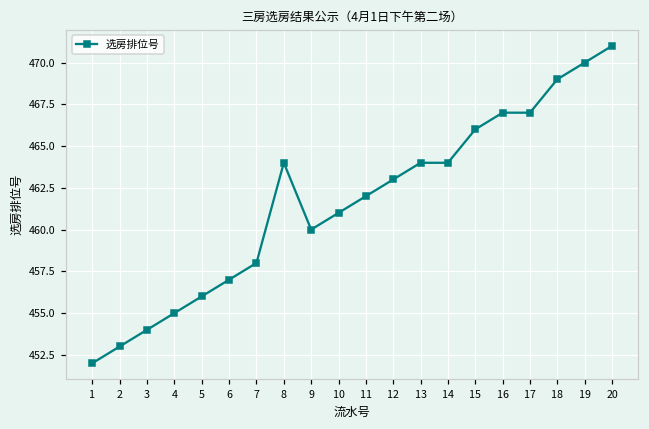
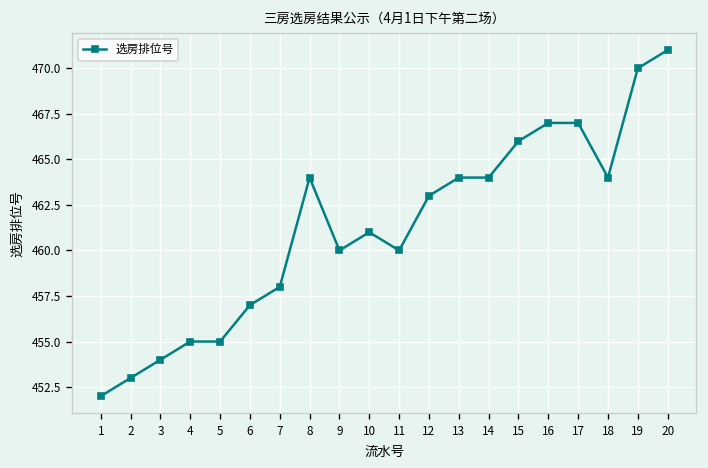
  {
    "1": 452,
    "2": 453,
    "3": 454,
    "4": 455,
-   "5": 456,
+   "5": 455,
    "6": 457,
    "7": 458,
    "8": 464,
    "9": 460,
    "10": 461,
-   "11": 462,
+   "11": 460,
    "12": 463,
    "13": 464,
    "14": 464,
    "15": 466,
    "16": 467,
    "17": 467,
-   "18": 469,
+   "18": 464,
    "19": 470,
    "20": 471
  }
